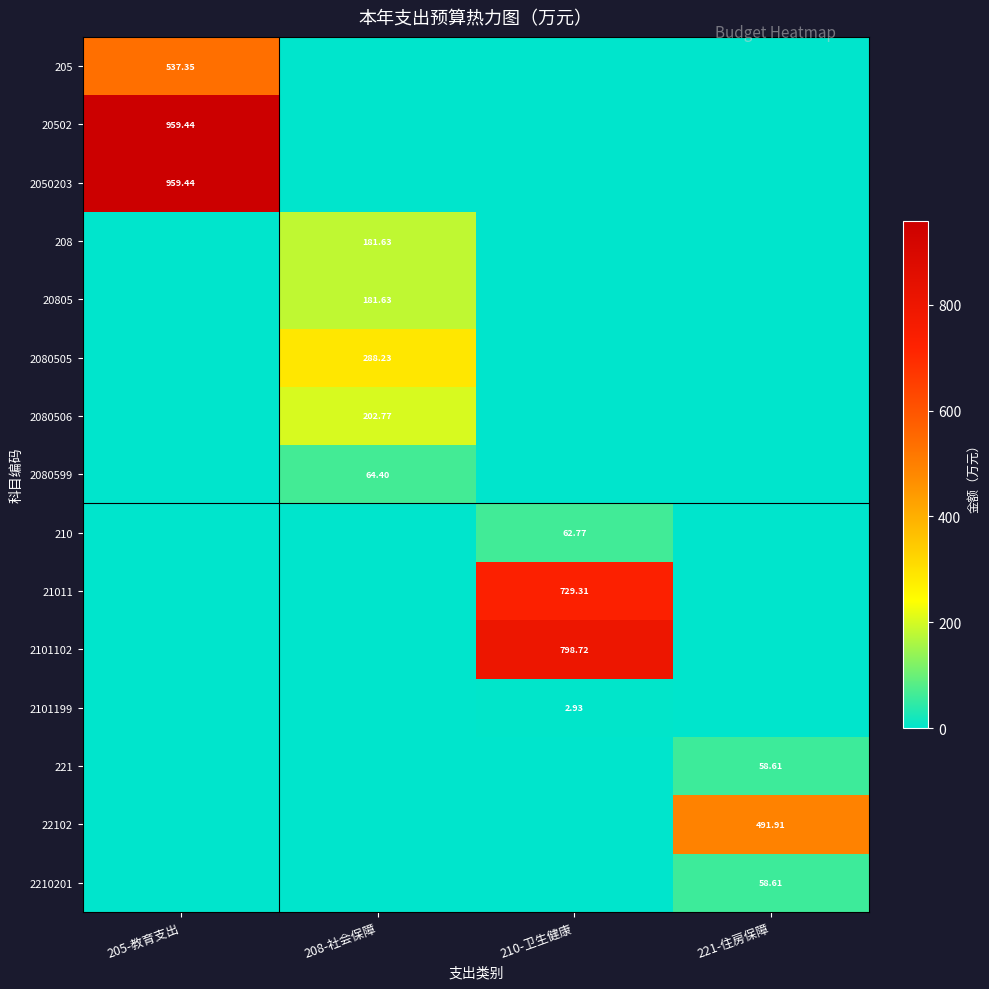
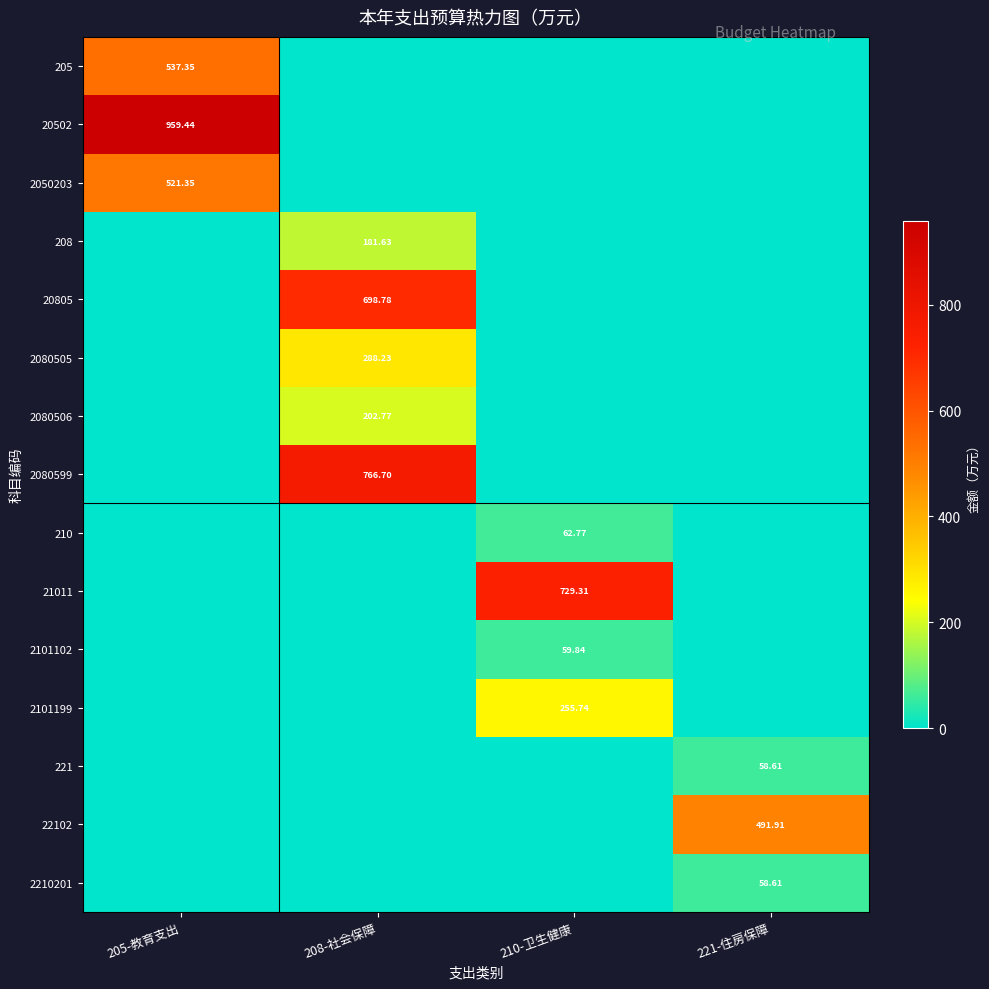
  {
    "205": {
      "205-教育支出": 537.35
    },
    "20502": {
      "205-教育支出": 959.44
    },
    "2050203": {
-     "205-教育支出": 959.44
+     "205-教育支出": 521.35
    },
    "208": {
      "208-社会保障": 181.63
    },
    "20805": {
-     "208-社会保障": 181.63
+     "208-社会保障": 698.78
    },
    "2080505": {
      "208-社会保障": 288.23
    },
    "2080506": {
      "208-社会保障": 202.77
    },
    "2080599": {
-     "208-社会保障": 64.40
+     "208-社会保障": 766.70
    },
    "210": {
      "210-卫生健康": 62.77
    },
    "21011": {
      "210-卫生健康": 729.31
    },
    "2101102": {
-     "210-卫生健康": 798.72
+     "210-卫生健康": 59.84
    },
    "2101199": {
-     "210-卫生健康": 2.93
+     "210-卫生健康": 255.74
    },
    "221": {
      "221-住房保障": 58.61
    },
    "22102": {
      "221-住房保障": 491.91
    },
    "2210201": {
      "221-住房保障": 58.61
    }
  }
